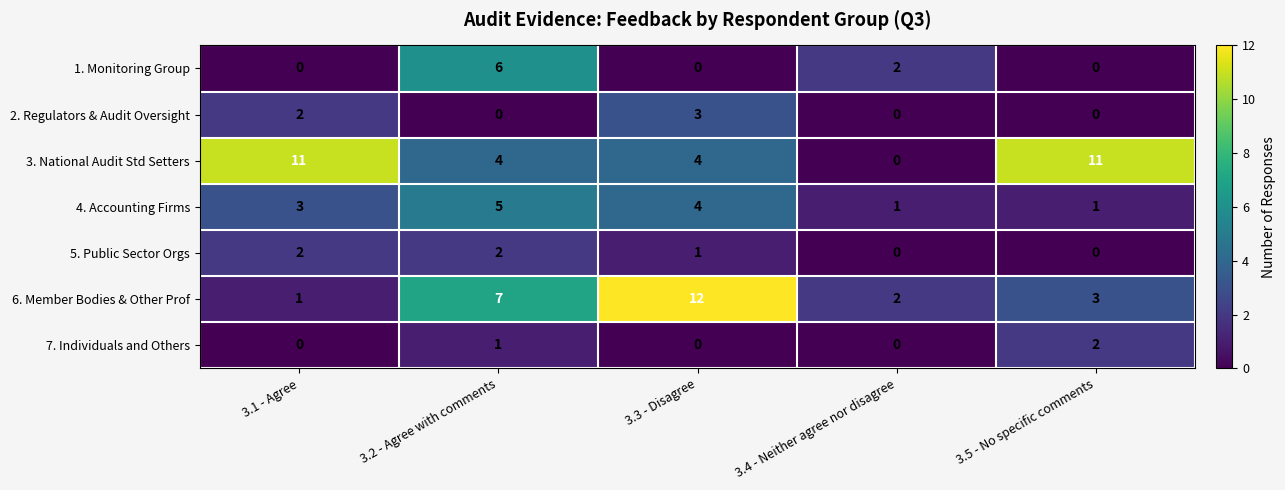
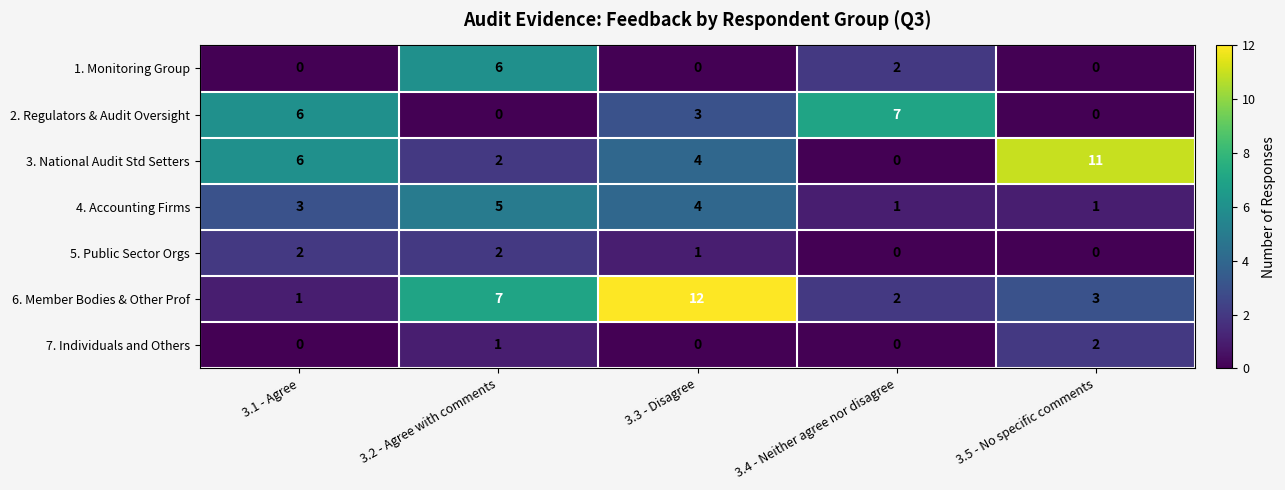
  {
    "1. Monitoring Group": {
      "3.1 - Agree": 0,
      "3.2 - Agree with comments": 6,
      "3.3 - Disagree": 0,
      "3.4 - Neither agree nor disagree": 2,
      "3.5 - No specific comments": 0
    },
    "2. Regulators & Audit Oversight": {
-     "3.1 - Agree": 2,
+     "3.1 - Agree": 6,
      "3.2 - Agree with comments": 0,
      "3.3 - Disagree": 3,
-     "3.4 - Neither agree nor disagree": 0,
+     "3.4 - Neither agree nor disagree": 7,
      "3.5 - No specific comments": 0
    },
    "3. National Audit Std Setters": {
-     "3.1 - Agree": 11,
-     "3.2 - Agree with comments": 4,
+     "3.1 - Agree": 6,
+     "3.2 - Agree with comments": 2,
      "3.3 - Disagree": 4,
      "3.4 - Neither agree nor disagree": 0,
      "3.5 - No specific comments": 11
    },
    "4. Accounting Firms": {
      "3.1 - Agree": 3,
      "3.2 - Agree with comments": 5,
      "3.3 - Disagree": 4,
      "3.4 - Neither agree nor disagree": 1,
      "3.5 - No specific comments": 1
    },
    "5. Public Sector Orgs": {
      "3.1 - Agree": 2,
      "3.2 - Agree with comments": 2,
      "3.3 - Disagree": 1,
      "3.4 - Neither agree nor disagree": 0,
      "3.5 - No specific comments": 0
    },
    "6. Member Bodies & Other Prof": {
      "3.1 - Agree": 1,
      "3.2 - Agree with comments": 7,
      "3.3 - Disagree": 12,
      "3.4 - Neither agree nor disagree": 2,
      "3.5 - No specific comments": 3
    },
    "7. Individuals and Others": {
      "3.1 - Agree": 0,
      "3.2 - Agree with comments": 1,
      "3.3 - Disagree": 0,
      "3.4 - Neither agree nor disagree": 0,
      "3.5 - No specific comments": 2
    }
  }
